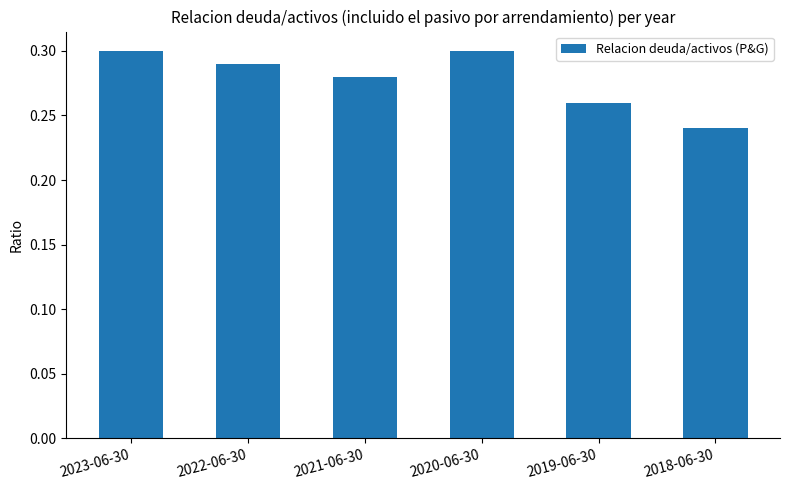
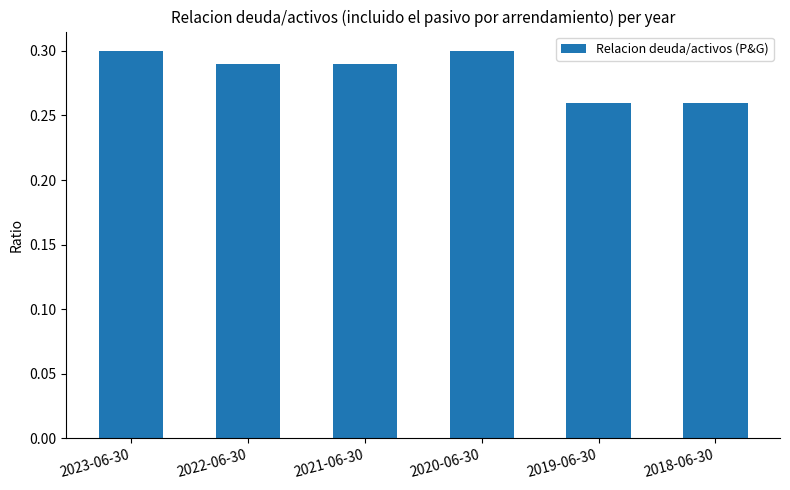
  {
    "2023-06-30": 0.30,
    "2022-06-30": 0.29,
-   "2021-06-30": 0.28,
+   "2021-06-30": 0.29,
    "2020-06-30": 0.30,
    "2019-06-30": 0.26,
-   "2018-06-30": 0.24
+   "2018-06-30": 0.26
  }
